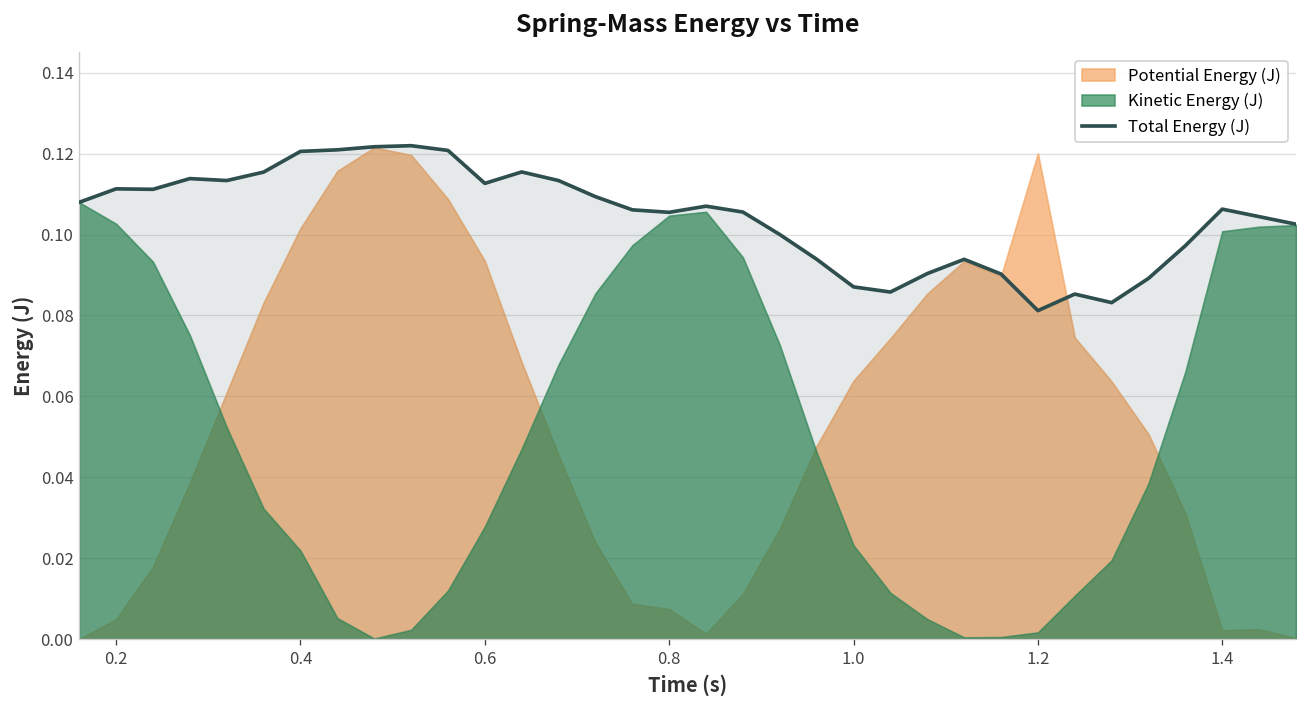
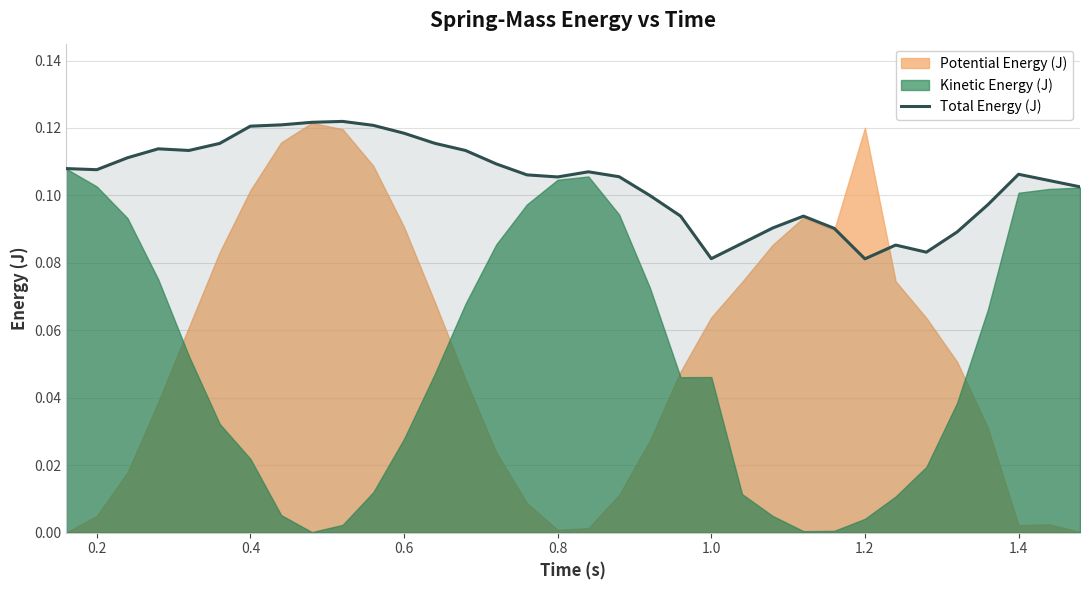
  {
    "Total Energy (J)": {
-     "0.2": 0.111,
+     "0.2": 0.108,
      "0.4": 0.121,
-     "0.6": 0.113,
+     "0.6": 0.118,
      "0.8": 0.105,
-     "1.0": 0.087,
+     "1.0": 0.081,
      "1.2": 0.081,
      "1.4": 0.106
    },
    "Potential Energy (J)": {
      "0.2": 0.005,
      "0.4": 0.102,
-     "0.6": 0.093,
-     "0.8": 0.007,
+     "0.6": 0.091,
+     "0.8": 0.001,
      "1.0": 0.064,
      "1.2": 0.120,
      "1.4": 0.002
    },
    "Kinetic Energy (J)": {
      "0.2": 0.103,
      "0.4": 0.022,
      "0.6": 0.028,
      "0.8": 0.105,
-     "1.0": 0.023,
-     "1.2": 0.002,
+     "1.0": 0.046,
+     "1.2": 0.004,
      "1.4": 0.101
    }
  }
